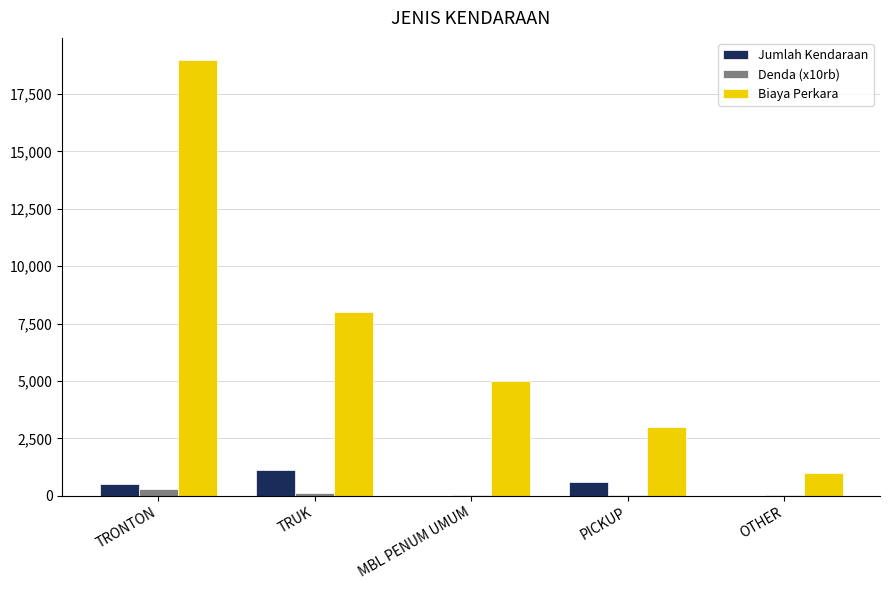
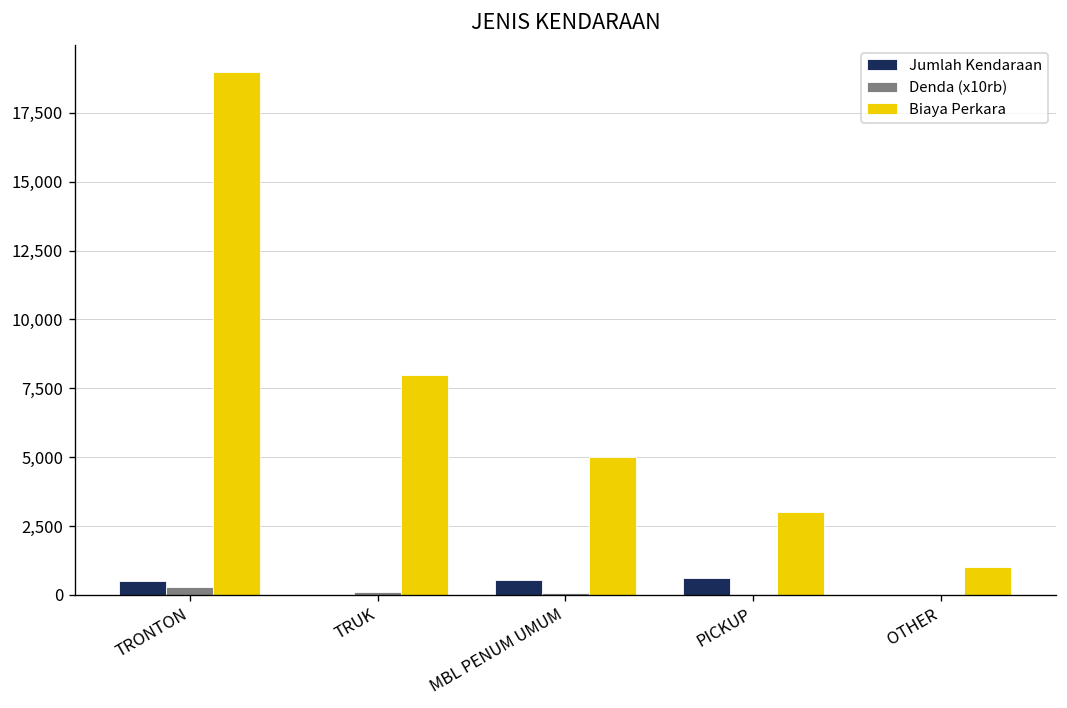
  {
    "Jumlah Kendaraan": {
      "TRONTON": "500",
-     "TRUK": "1,100",
-     "MBL PENUM UMUM": "0",
+     "TRUK": "0",
+     "MBL PENUM UMUM": "600",
      "PICKUP": "600"
    },
    "Denda (x10rb)": {
      "TRONTON": "300",
      "TRUK": "100"
    },
    "Biaya Perkara": {
      "TRONTON": "19,000",
      "TRUK": "8,000",
      "MBL PENUM UMUM": "5,000",
      "PICKUP": "3,000",
      "OTHER": "1,000"
    }
  }
